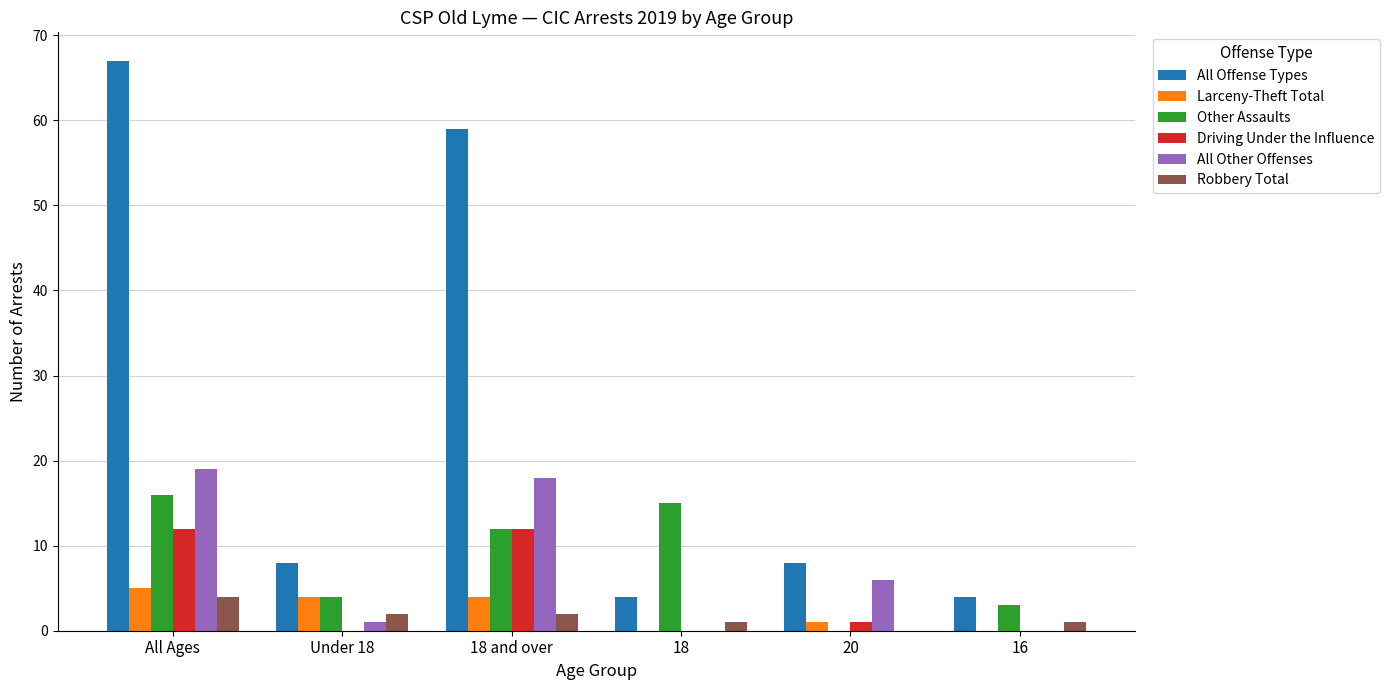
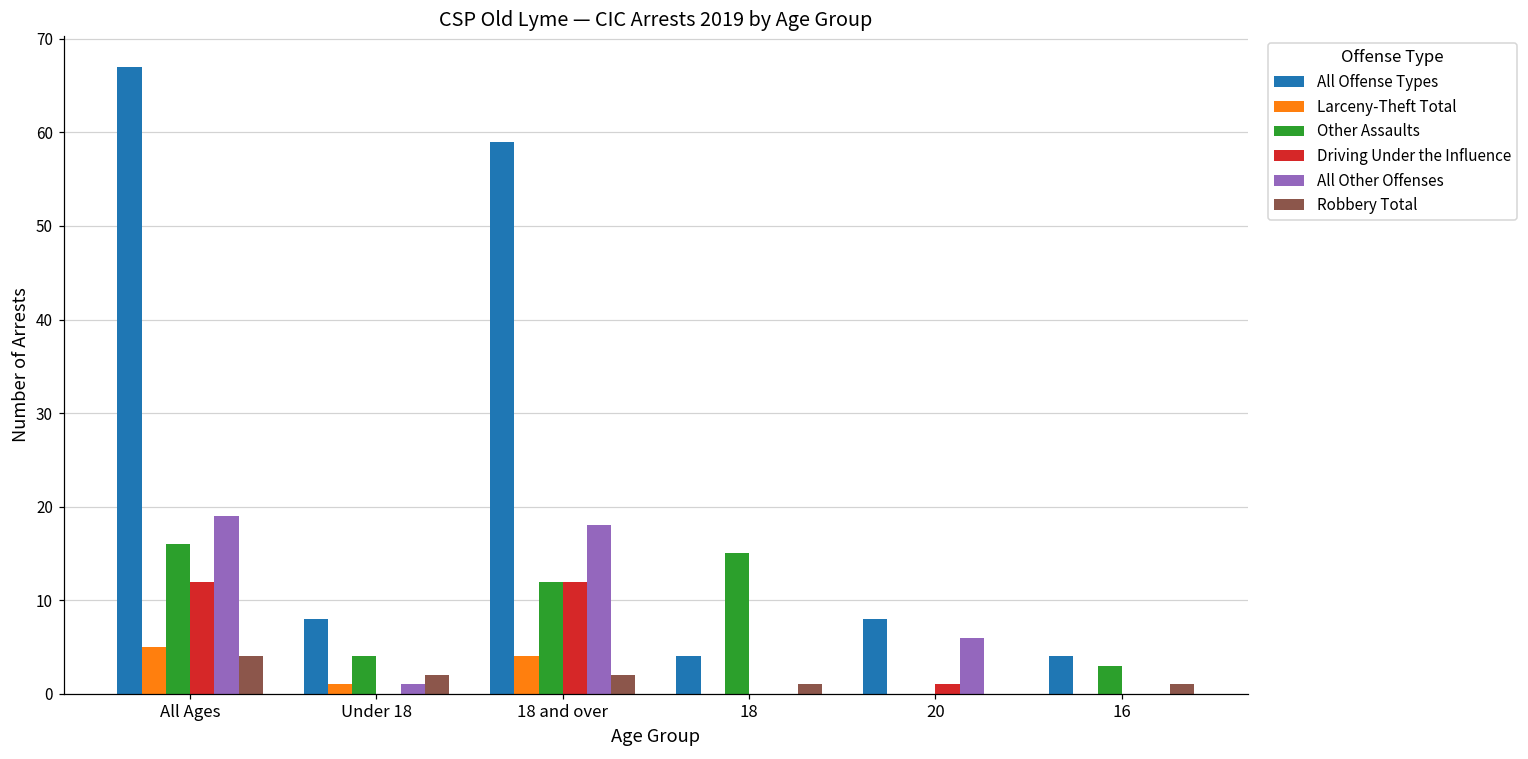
  {
    "All Offense Types": {
      "All Ages": 67,
      "Under 18": 8,
      "18 and over": 59,
      "18": 4,
      "20": 8,
      "16": 4
    },
    "Larceny-Theft Total": {
      "All Ages": 5,
-     "Under 18": 4,
+     "Under 18": 1,
      "18 and over": 4,
      "18": 0,
-     "20": 1,
+     "20": 0,
      "16": 0
    },
    "Other Assaults": {
      "All Ages": 16,
      "Under 18": 4,
      "18 and over": 12,
      "18": 15,
      "20": 0,
      "16": 3
    },
    "Driving Under the Influence": {
      "All Ages": 12,
      "Under 18": 0,
      "18 and over": 12,
      "18": 0,
      "20": 1,
      "16": 0
    },
    "All Other Offenses": {
      "All Ages": 19,
      "Under 18": 1,
      "18 and over": 18,
      "18": 0,
      "20": 6,
      "16": 0
    },
    "Robbery Total": {
      "All Ages": 4,
      "Under 18": 2,
      "18 and over": 2,
      "18": 1,
      "20": 0,
      "16": 1
    }
  }
